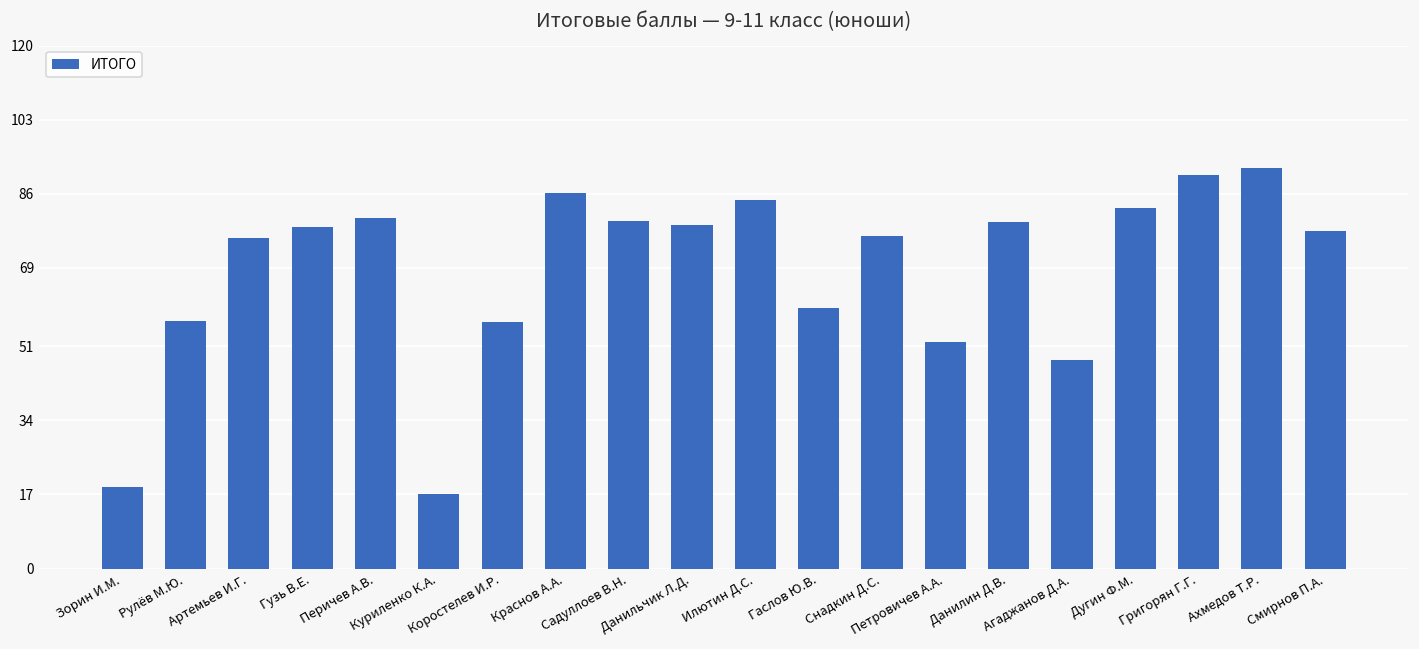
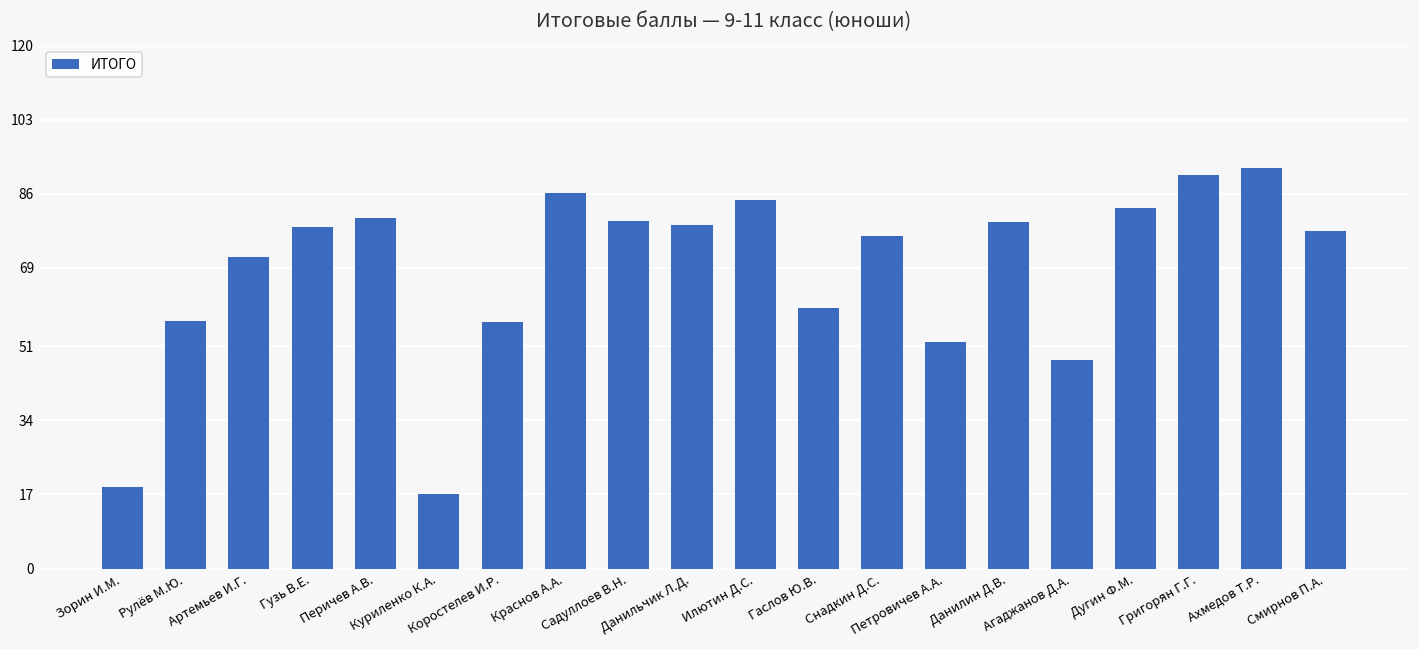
  {
    "Зорин И.М.": 19,
    "Рулёв М.Ю.": 57,
-   "Артемьев И.Г.": 76,
+   "Артемьев И.Г.": 72,
    "Гузь В.Е.": 78,
    "Перичев А.В.": 81,
    "Куриленко К.А.": 17,
    "Коростелев И.Р.": 57,
    "Краснов А.А.": 86,
    "Садуллоев В.Н.": 80,
    "Данильчик Л.Д.": 79,
    "Илютин Д.С.": 84,
    "Гаслов Ю.В.": 60,
    "Снадкин Д.С.": 76,
    "Петровичев А.А.": 52,
    "Данилин Д.В.": 79,
    "Агаджанов Д.А.": 48,
    "Дугин Ф.М.": 83,
    "Григорян Г.Г.": 90,
    "Ахмедов Т.Р.": 92,
    "Смирнов П.А.": 77
  }
